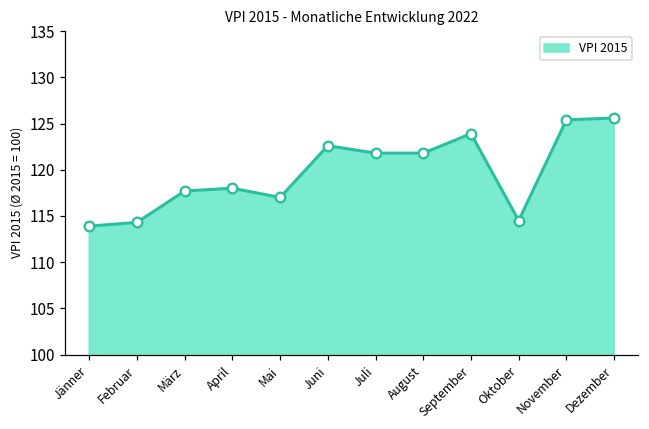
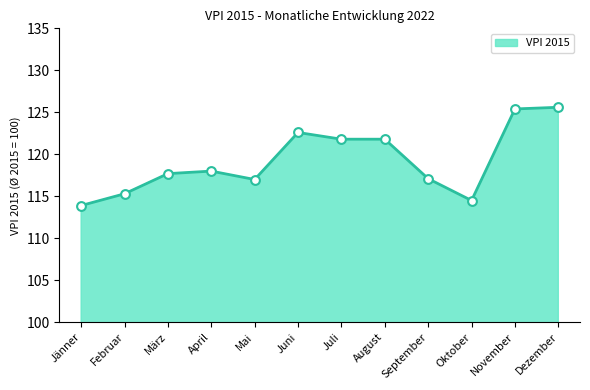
  {
    "Jänner": 114,
-   "Februar": 114,
+   "Februar": 115,
    "März": 118,
    "April": 118,
    "Mai": 117,
    "Juni": 123,
    "Juli": 122,
    "August": 122,
-   "September": 124,
+   "September": 117,
    "Oktober": 115,
    "November": 125,
    "Dezember": 126
  }
